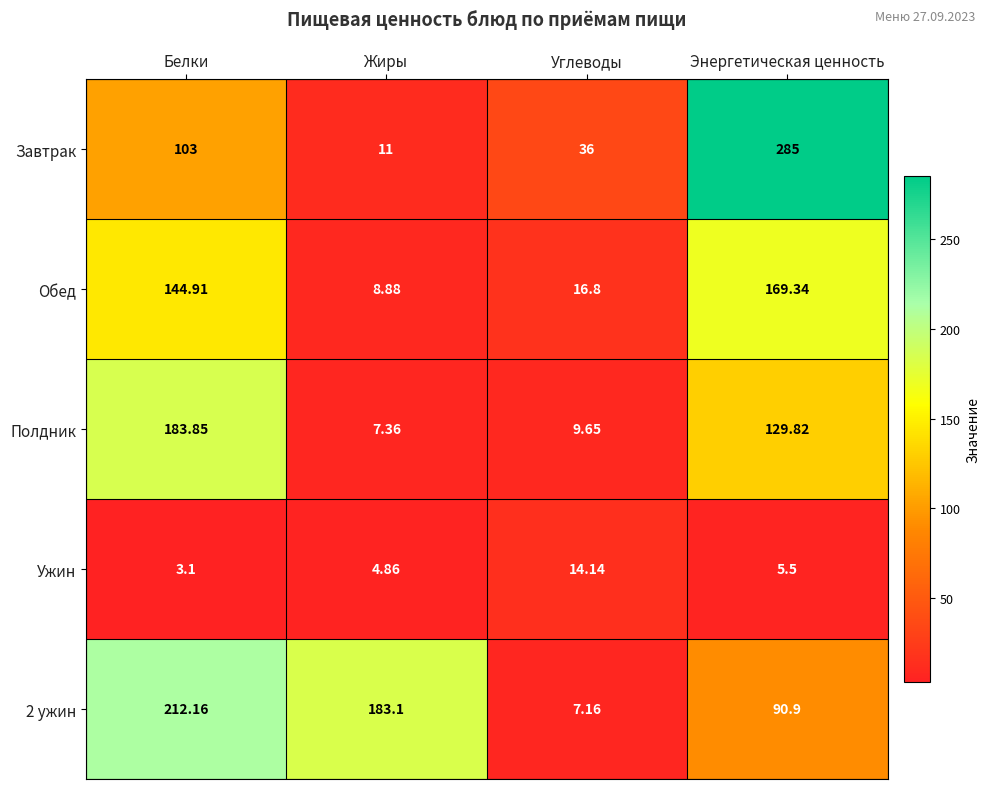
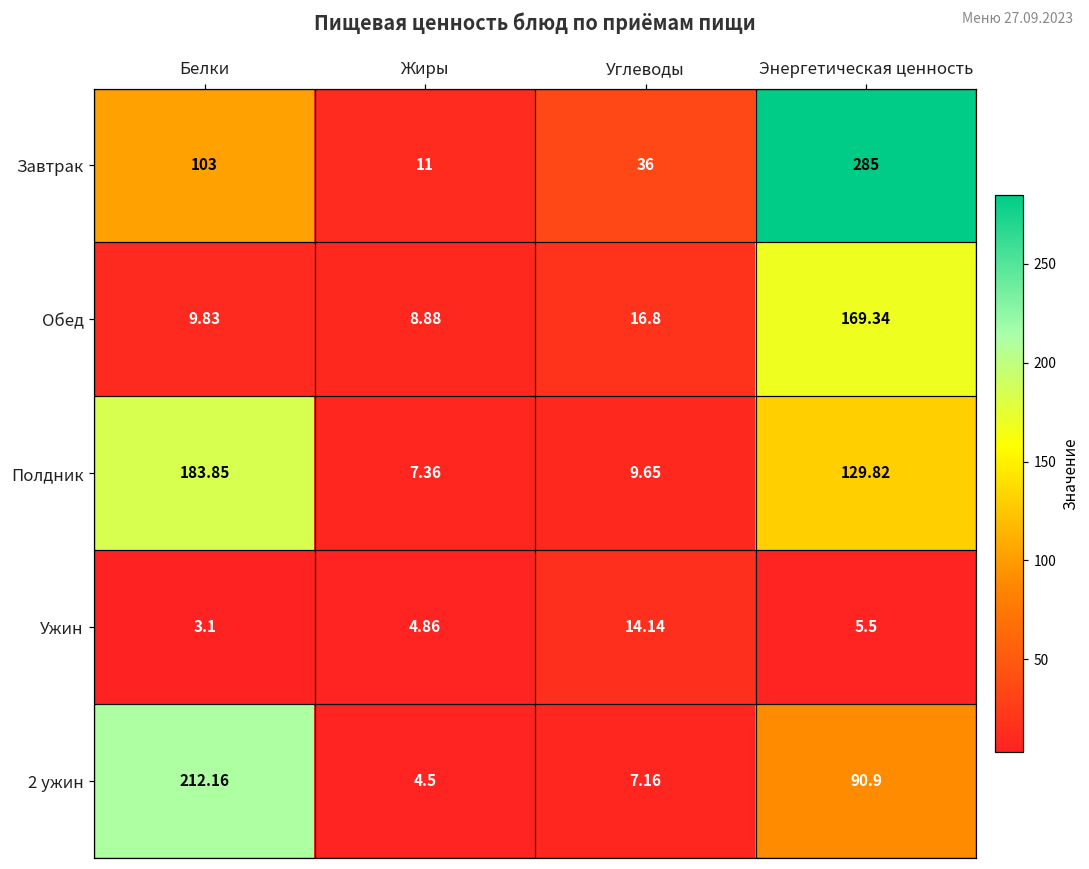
  {
    "Завтрак": {
      "Белки": 103,
      "Жиры": 11,
      "Углеводы": 36,
      "Энергетическая ценность": 285
    },
    "Обед": {
-     "Белки": 144.91,
+     "Белки": 9.83,
      "Жиры": 8.88,
      "Углеводы": 16.8,
      "Энергетическая ценность": 169.34
    },
    "Полдник": {
      "Белки": 183.85,
      "Жиры": 7.36,
      "Углеводы": 9.65,
      "Энергетическая ценность": 129.82
    },
    "Ужин": {
      "Белки": 3.1,
      "Жиры": 4.86,
      "Углеводы": 14.14,
      "Энергетическая ценность": 5.5
    },
    "2 ужин": {
      "Белки": 212.16,
-     "Жиры": 183.1,
+     "Жиры": 4.5,
      "Углеводы": 7.16,
      "Энергетическая ценность": 90.9
    }
  }
